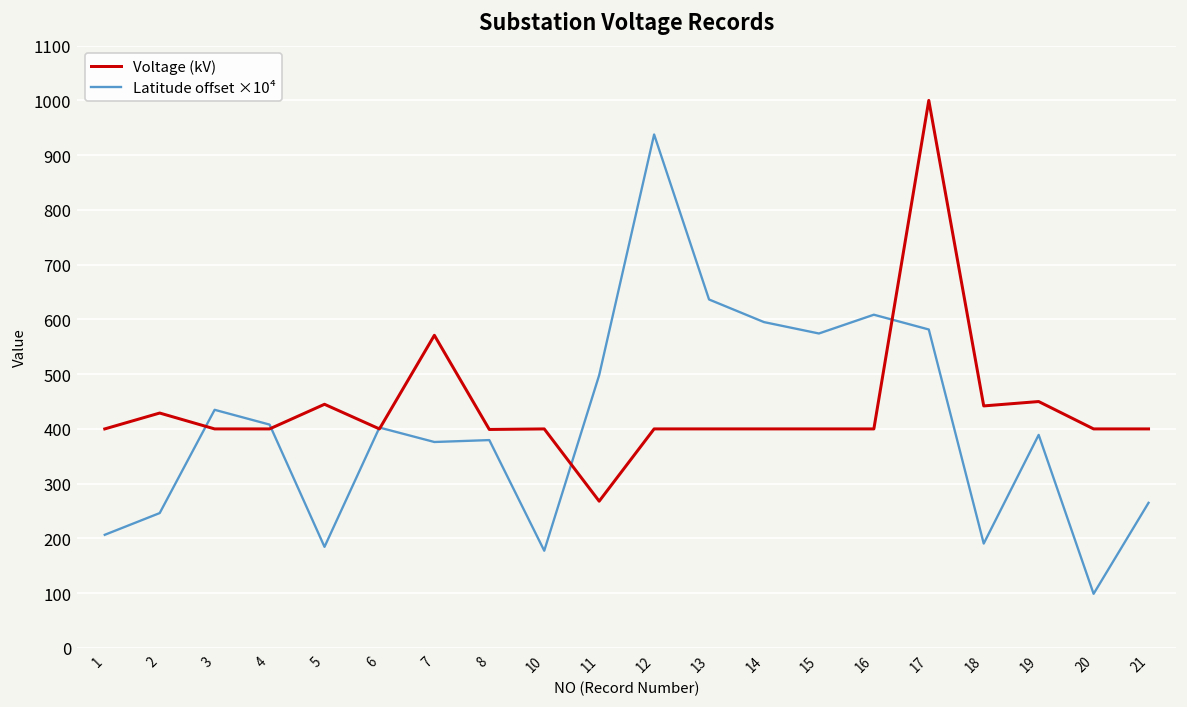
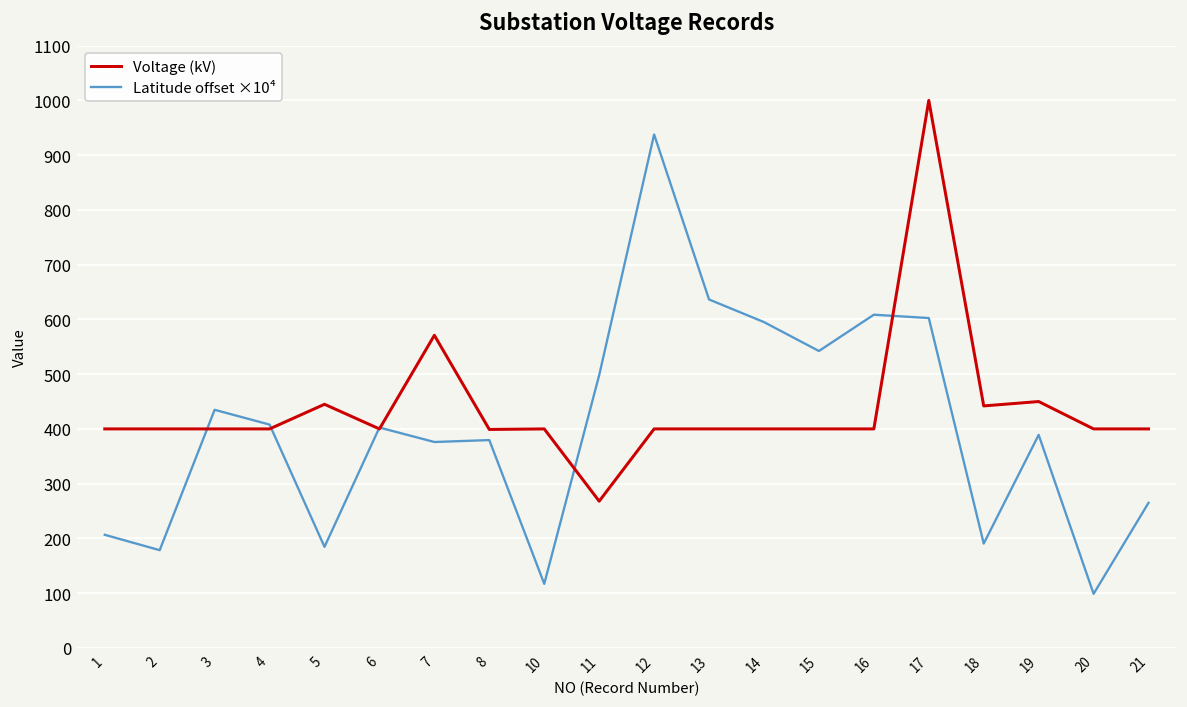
  {
    "Voltage (kV)": {
      "1": 400,
-     "2": 430,
+     "2": 400,
      "3": 400,
      "4": 400,
      "5": 450,
      "7": 570,
      "8": 400,
      "10": 400,
      "11": 270,
      "12": 400,
      "13": 400,
      "14": 400,
      "15": 400,
      "16": 400,
      "17": 1000,
      "18": 440,
      "19": 450,
      "20": 400,
      "21": 400
    },
    "Latitude offset ×10⁴": {
      "1": 210,
-     "2": 250,
+     "2": 180,
      "3": 430,
      "4": 410,
      "5": 180,
      "7": 380,
      "8": 380,
-     "10": 180,
+     "10": 120,
      "11": 500,
      "12": 940,
      "13": 640,
      "14": 600,
-     "15": 570,
+     "15": 540,
      "16": 610,
-     "17": 580,
+     "17": 600,
      "18": 190,
      "19": 390,
      "20": 100,
      "21": 260
    }
  }
